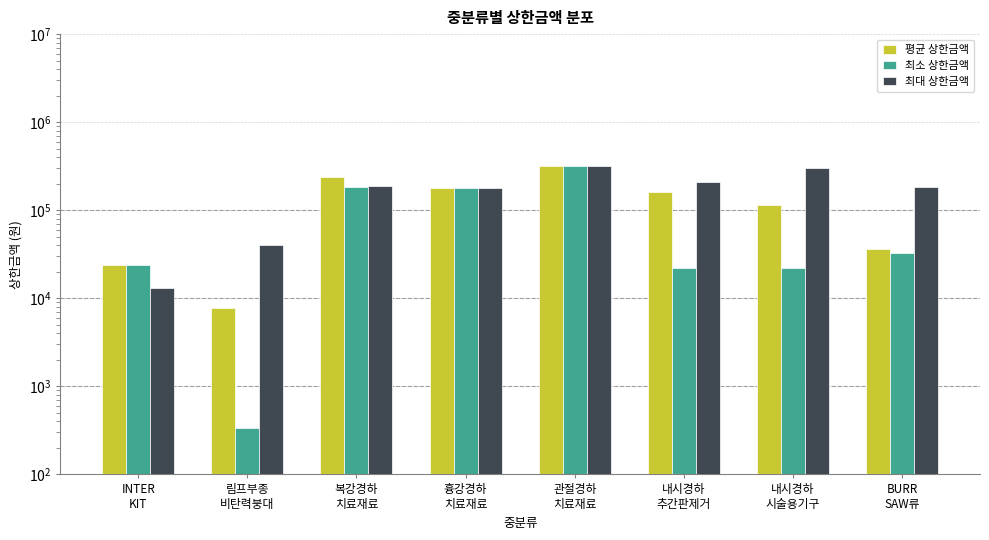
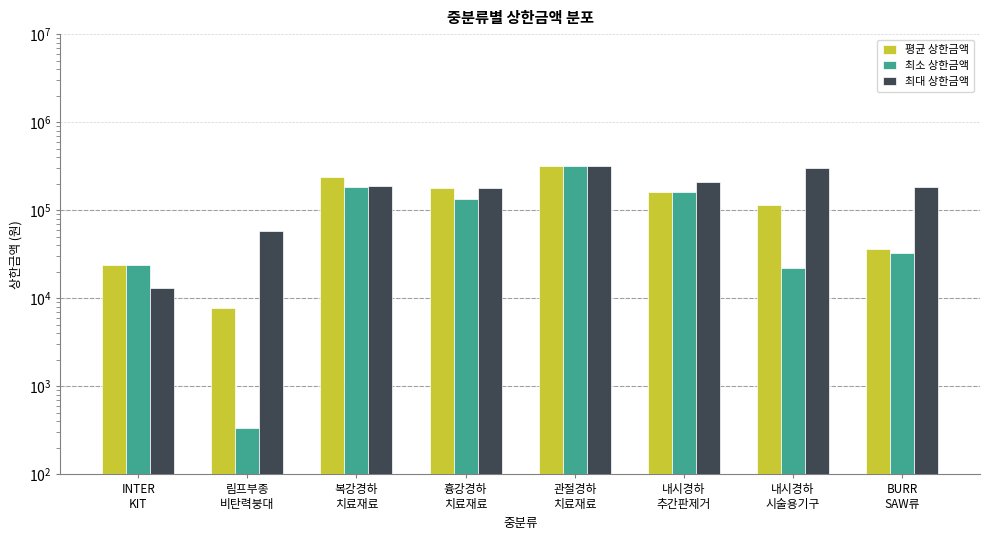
  {
    "평균 상한금액": {
      "INTER KIT": 24000,
      "림프부종 비탄력붕대": 8000,
      "복강경하 치료재료": 240000,
      "흉강경하 치료재료": 180000,
      "관절경하 치료재료": 320000,
      "내시경하 추간판제거": 160000,
      "내시경하 시술용기구": 120000,
      "BURR SAW류": 36000
    },
    "최소 상한금액": {
      "INTER KIT": 24000,
      "림프부종 비탄력붕대": 340,
      "복강경하 치료재료": 190000,
-     "흉강경하 치료재료": 180000,
+     "흉강경하 치료재료": 130000,
      "관절경하 치료재료": 320000,
-     "내시경하 추간판제거": 22000,
+     "내시경하 추간판제거": 160000,
      "내시경하 시술용기구": 22000,
      "BURR SAW류": 33000
    },
    "최대 상한금액": {
      "INTER KIT": 13000,
-     "림프부종 비탄력붕대": 40000,
+     "림프부종 비탄력붕대": 60000,
      "복강경하 치료재료": 190000,
      "흉강경하 치료재료": 180000,
      "관절경하 치료재료": 320000,
      "내시경하 추간판제거": 210000,
      "내시경하 시술용기구": 300000,
      "BURR SAW류": 180000
    }
  }
